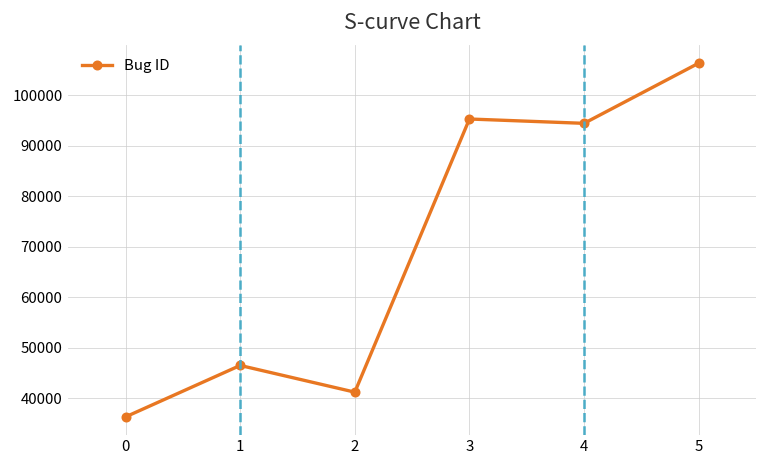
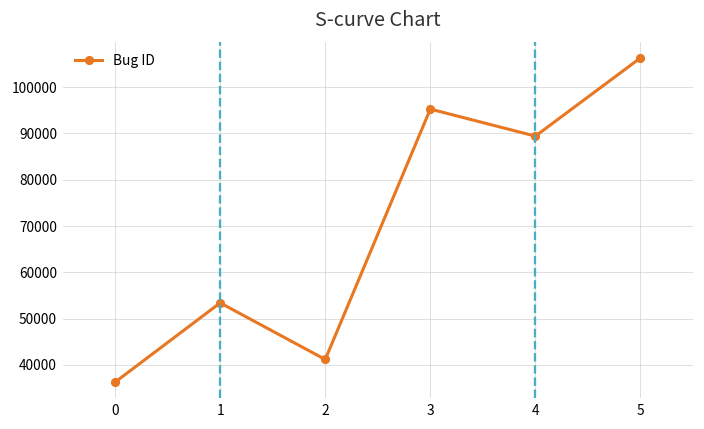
  {
    "0": 36000,
-   "1": 46000,
+   "1": 53000,
    "2": 41000,
    "3": 95000,
-   "4": 94000,
+   "4": 89000,
    "5": 106000
  }
